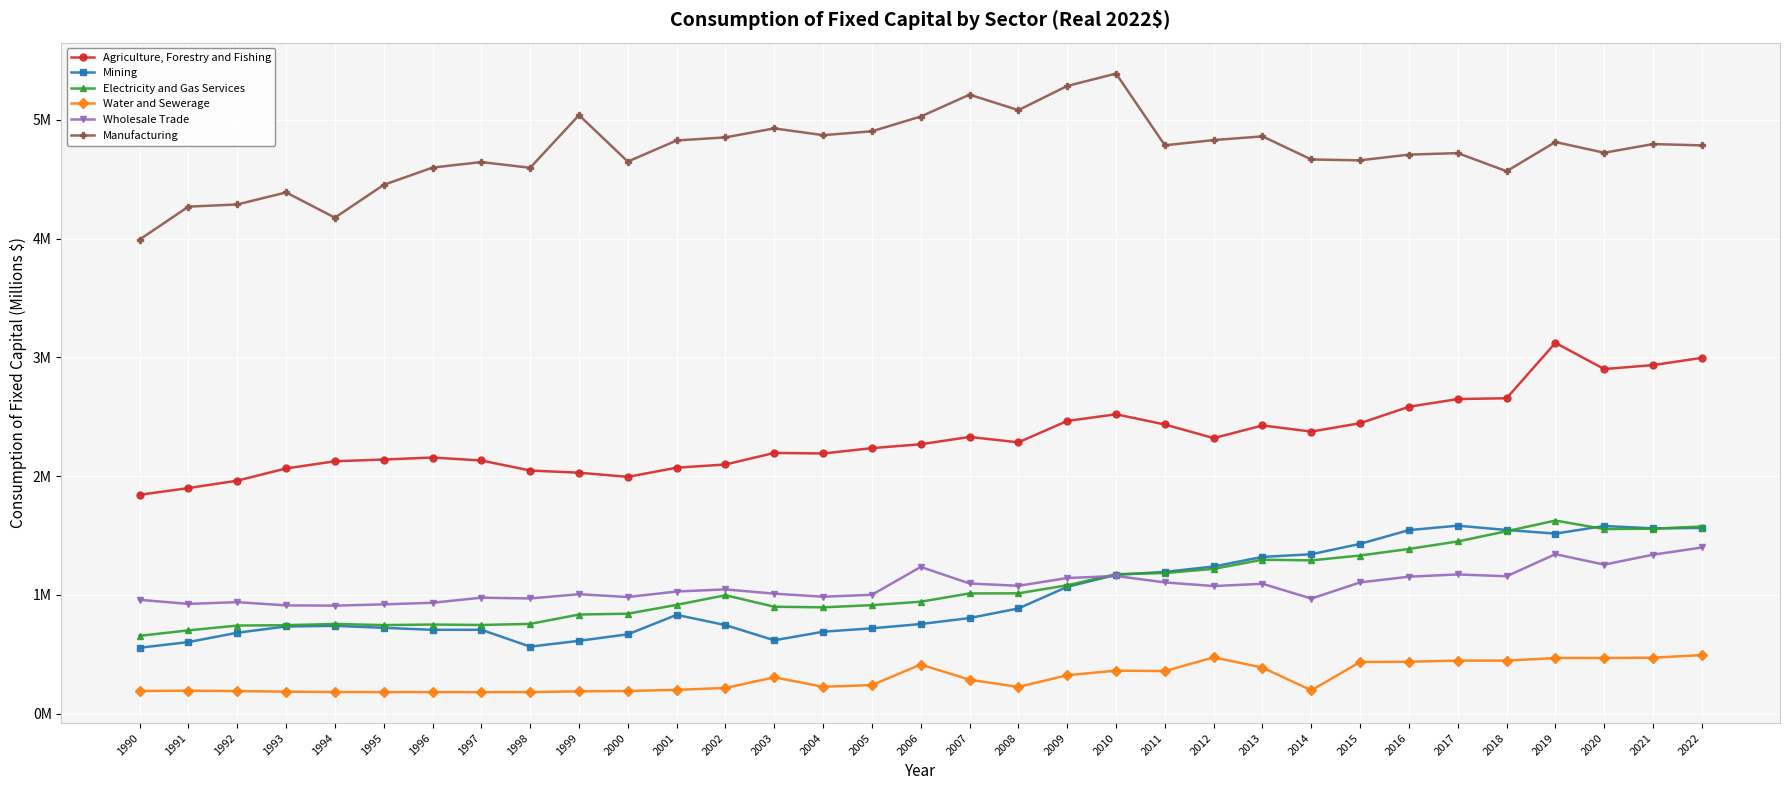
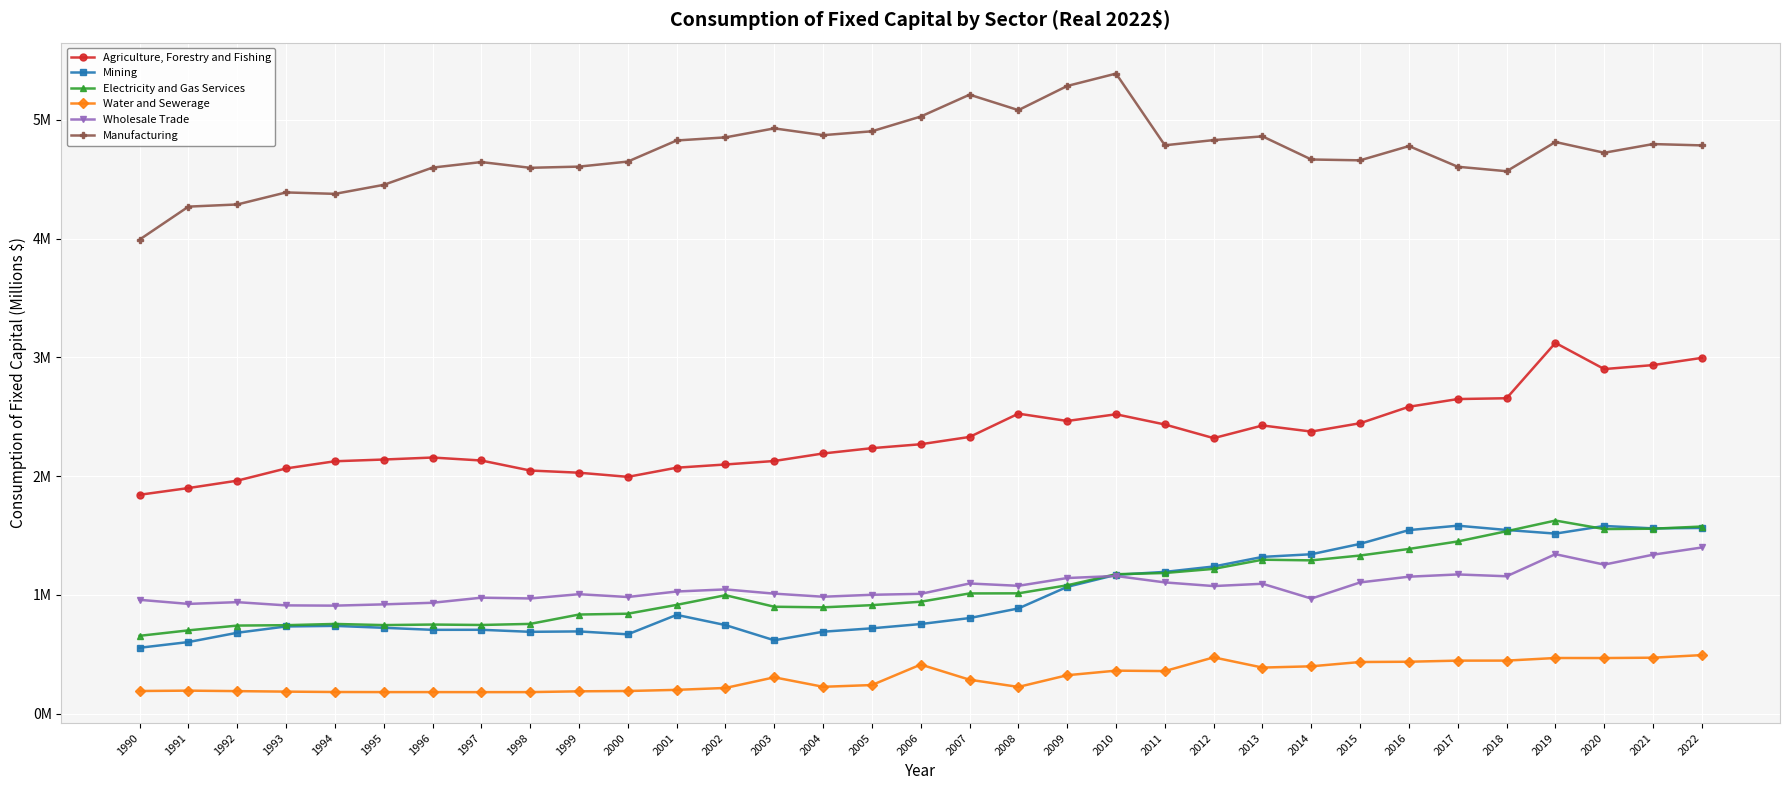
  {
    "Agriculture, Forestry and Fishing": {
      "1990": 1840000,
      "1991": 1900000,
      "1992": 1960000,
      "1993": 2060000,
      "1994": 2120000,
      "1995": 2140000,
      "1996": 2160000,
      "1997": 2130000,
      "1998": 2050000,
      "1999": 2030000,
      "2000": 1990000,
      "2001": 2070000,
      "2002": 2100000,
-     "2003": 2190000,
+     "2003": 2130000,
      "2004": 2190000,
      "2005": 2230000,
      "2006": 2270000,
      "2007": 2330000,
-     "2008": 2280000,
+     "2008": 2530000,
      "2009": 2460000,
      "2010": 2520000,
      "2011": 2430000,
      "2012": 2320000,
      "2013": 2430000,
      "2014": 2370000,
      "2015": 2450000,
      "2016": 2580000,
      "2017": 2650000,
      "2018": 2660000,
      "2019": 3120000,
      "2020": 2900000,
      "2021": 2930000,
      "2022": 3000000
    },
    "Mining": {
      "1990": 550000,
      "1991": 600000,
      "1992": 680000,
      "1995": 720000,
      "1996": 710000,
      "1997": 710000,
-     "1998": 560000,
-     "1999": 610000,
+     "1998": 690000,
+     "1999": 690000,
      "2000": 670000,
      "2001": 830000,
      "2002": 750000,
      "2003": 620000,
      "2004": 690000,
      "2005": 720000,
      "2006": 750000,
      "2007": 800000,
      "2008": 890000,
      "2013": 1320000,
      "2014": 1340000,
      "2015": 1430000,
      "2016": 1550000,
      "2017": 1580000,
      "2019": 1520000,
      "2020": 1580000
    },
    "Electricity and Gas Services": {
      "1990": 650000,
      "1991": 700000,
      "1992": 740000,
      "1995": 750000,
      "1996": 750000,
      "1997": 750000,
      "1998": 760000,
      "1999": 830000,
      "2000": 840000,
      "2001": 920000,
      "2002": 1000000,
      "2003": 900000,
      "2004": 890000,
      "2005": 910000,
      "2006": 940000,
      "2007": 1010000,
      "2008": 1010000,
      "2013": 1300000,
      "2014": 1290000,
      "2015": 1330000,
      "2016": 1390000,
      "2017": 1450000,
      "2019": 1630000,
      "2020": 1550000
    },
    "Water and Sewerage": {
      "1990": 190000,
      "1991": 190000,
      "1992": 190000,
      "1993": 180000,
      "1994": 180000,
      "1995": 180000,
      "1996": 180000,
      "1997": 180000,
      "1998": 180000,
      "1999": 190000,
      "2000": 190000,
      "2001": 200000,
      "2002": 220000,
      "2003": 310000,
      "2004": 230000,
      "2005": 240000,
      "2006": 410000,
      "2007": 290000,
      "2008": 220000,
      "2009": 320000,
      "2010": 360000,
      "2011": 360000,
      "2012": 470000,
      "2013": 390000,
-     "2014": 200000,
+     "2014": 400000,
      "2015": 430000,
      "2016": 440000,
      "2017": 450000,
      "2018": 450000,
      "2019": 470000,
      "2020": 470000,
      "2021": 470000,
      "2022": 490000
    },
    "Wholesale Trade": {
      "1990": 960000,
      "1991": 920000,
      "1992": 940000,
      "1993": 910000,
      "1994": 910000,
      "1995": 920000,
      "1996": 930000,
      "1997": 980000,
      "1998": 970000,
      "1999": 1010000,
      "2000": 980000,
      "2001": 1030000,
      "2002": 1050000,
      "2003": 1010000,
      "2004": 980000,
      "2005": 1000000,
-     "2006": 1230000,
+     "2006": 1010000,
      "2007": 1100000,
      "2008": 1080000,
      "2009": 1140000,
      "2011": 1100000,
      "2012": 1070000,
      "2013": 1090000,
      "2014": 970000,
      "2015": 1100000,
      "2016": 1150000,
      "2017": 1170000,
      "2018": 1160000,
      "2019": 1340000,
      "2020": 1250000,
      "2021": 1340000,
      "2022": 1400000
    },
    "Manufacturing": {
      "1990": 3990000,
      "1991": 4270000,
      "1992": 4290000,
      "1993": 4390000,
-     "1994": 4180000,
+     "1994": 4380000,
      "1995": 4450000,
      "1996": 4600000,
      "1997": 4640000,
      "1998": 4600000,
-     "1999": 5040000,
+     "1999": 4610000,
      "2000": 4650000,
      "2001": 4830000,
      "2002": 4850000,
      "2003": 4930000,
      "2004": 4870000,
      "2005": 4900000,
      "2006": 5030000,
      "2007": 5210000,
      "2008": 5080000,
      "2009": 5280000,
      "2010": 5390000,
      "2011": 4790000,
      "2012": 4830000,
      "2013": 4860000,
      "2014": 4670000,
      "2015": 4660000,
-     "2016": 4710000,
-     "2017": 4720000,
+     "2016": 4780000,
+     "2017": 4600000,
      "2018": 4570000,
      "2019": 4810000,
      "2020": 4720000,
      "2021": 4800000,
      "2022": 4780000
    }
  }
